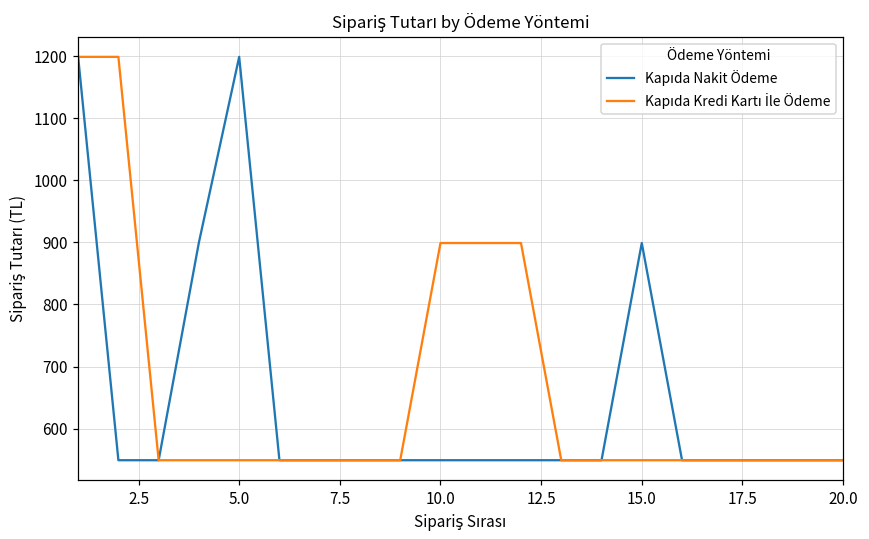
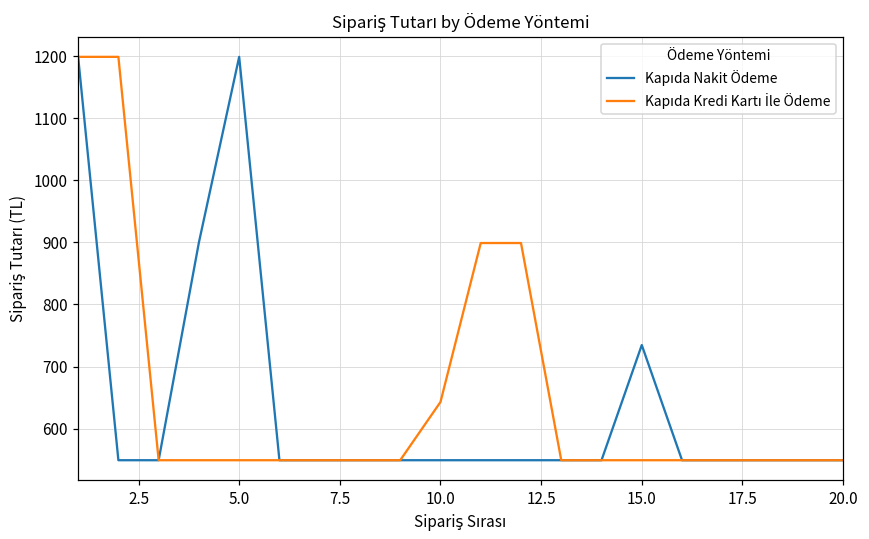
  {
    "Kapıda Nakit Ödeme": {
      "5.0": 1200,
      "10.0": 550,
-     "15.0": 900
+     "15.0": 730
    },
    "Kapıda Kredi Kartı İle Ödeme": {
      "5.0": 550,
-     "10.0": 900,
+     "10.0": 640,
      "15.0": 550
    }
  }
